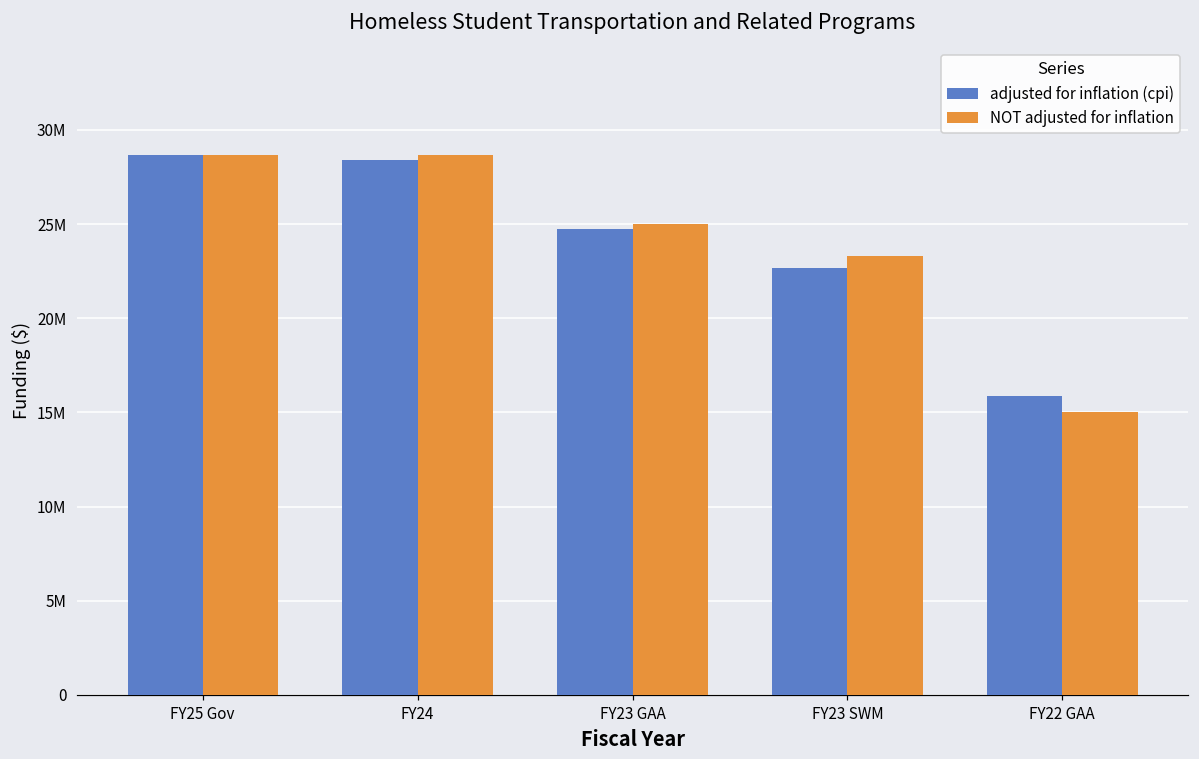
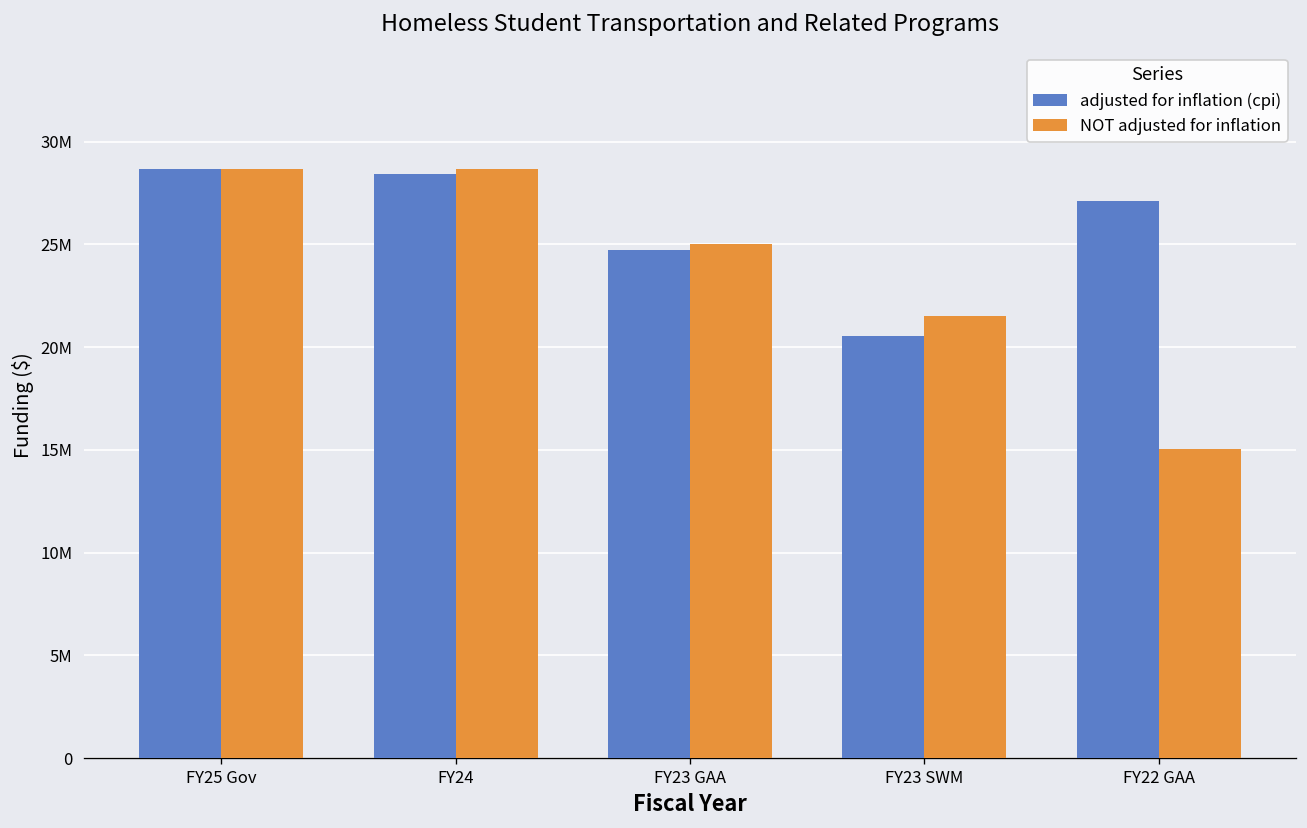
  {
    "adjusted for inflation (cpi)": {
      "FY25 Gov": 28700000,
      "FY24": 28400000,
      "FY23 GAA": 24700000,
-     "FY23 SWM": 22600000,
-     "FY22 GAA": 15900000
+     "FY23 SWM": 20500000,
+     "FY22 GAA": 27100000
    },
    "NOT adjusted for inflation": {
      "FY25 Gov": 28700000,
      "FY24": 28700000,
      "FY23 GAA": 25000000,
-     "FY23 SWM": 23300000,
+     "FY23 SWM": 21500000,
      "FY22 GAA": 15000000
    }
  }
